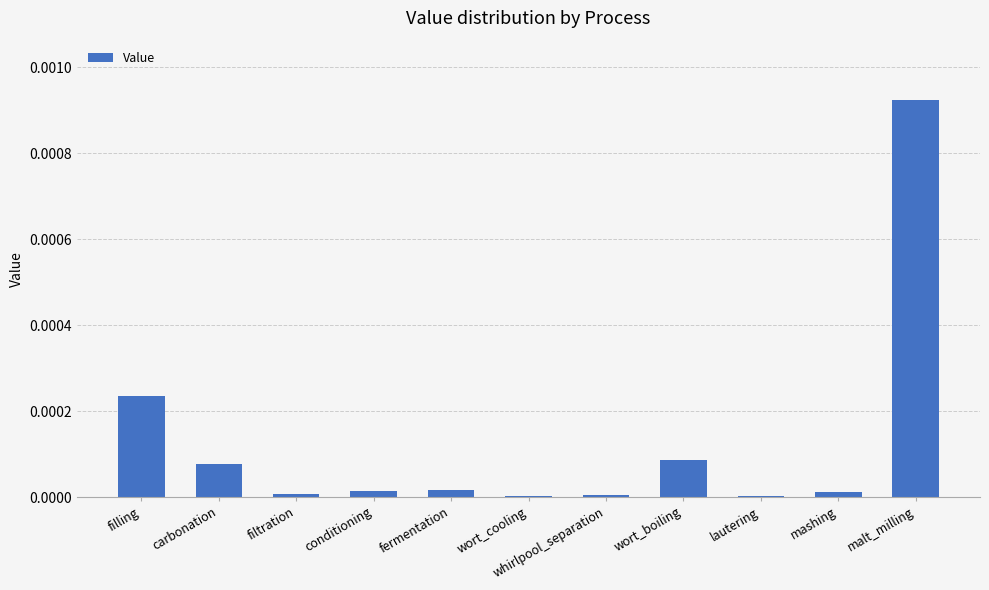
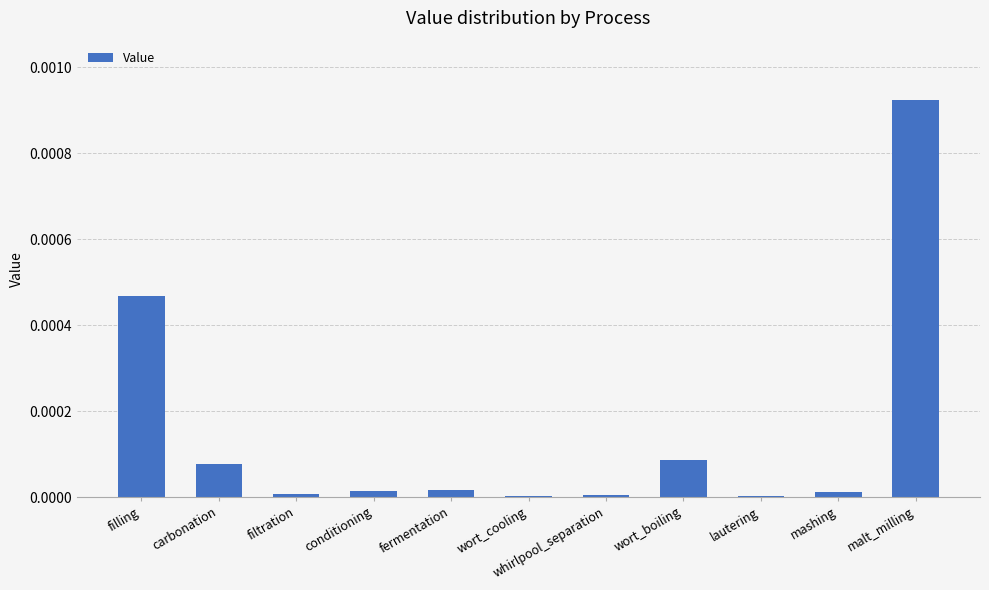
  {
-   "filling": 0.00023,
+   "filling": 0.00047,
    "carbonation": 0.00008,
    "filtration": 0.00001,
    "conditioning": 0.00002,
    "fermentation": 0.00002,
    "wort_boiling": 0.00009,
    "mashing": 0.00001,
    "malt_milling": 0.00092
  }
